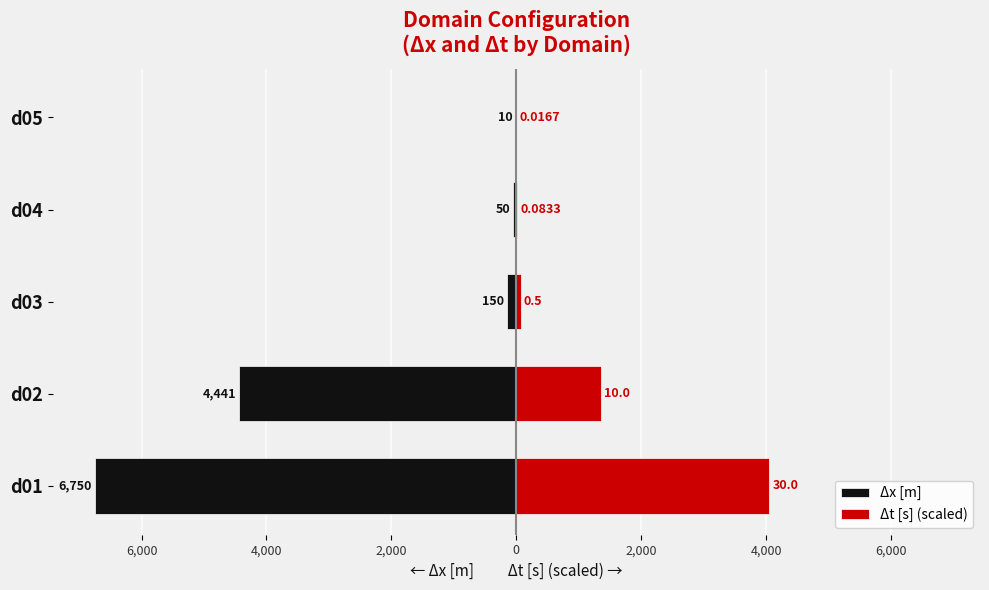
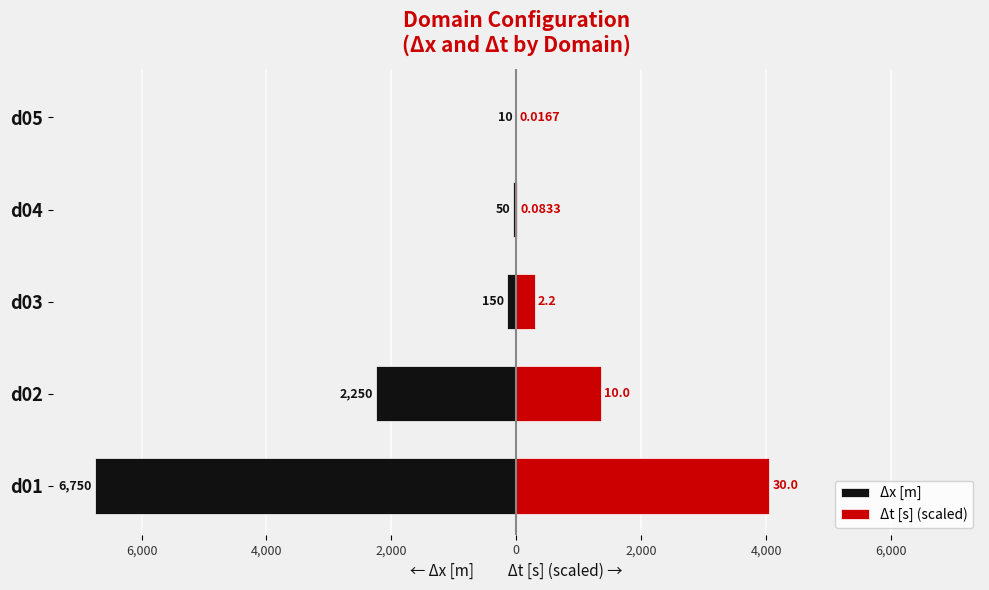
  {
    "Δx [m]": {
-     "d02": "4,441"
+     "d02": "2,250"
    },
    "Δt [s] (scaled)": {
-     "d03": "0.5"
+     "d03": "2.2"
    }
  }
